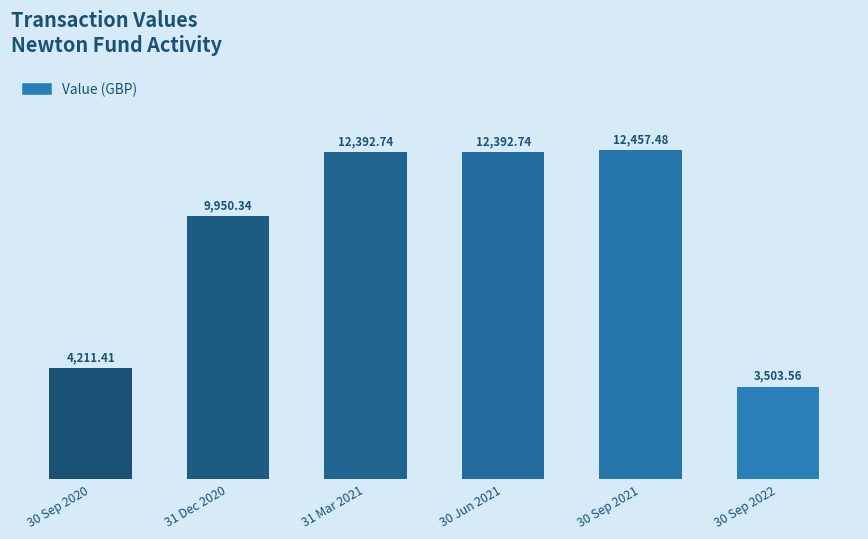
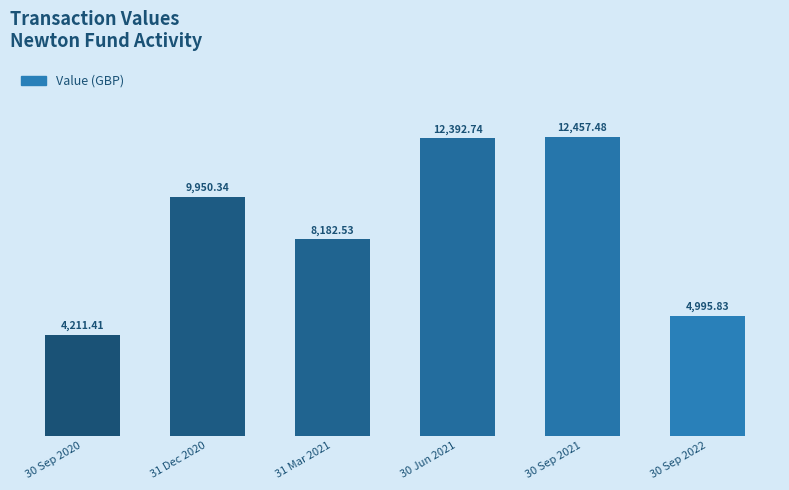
  {
    "30 Sep 2020": "4,211.41",
    "31 Dec 2020": "9,950.34",
-   "31 Mar 2021": "12,392.74",
+   "31 Mar 2021": "8,182.53",
    "30 Jun 2021": "12,392.74",
    "30 Sep 2021": "12,457.48",
-   "30 Sep 2022": "3,503.56"
+   "30 Sep 2022": "4,995.83"
  }
